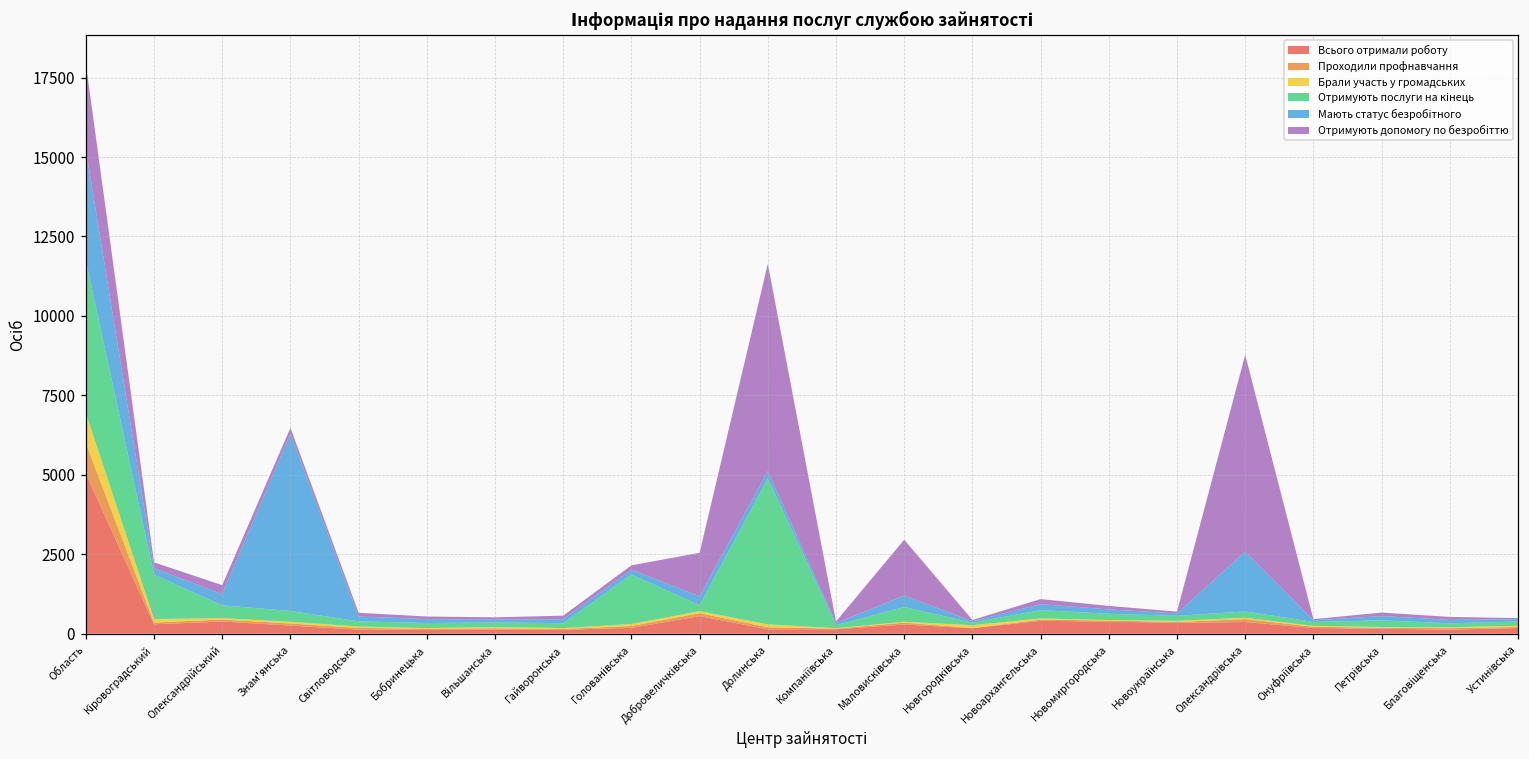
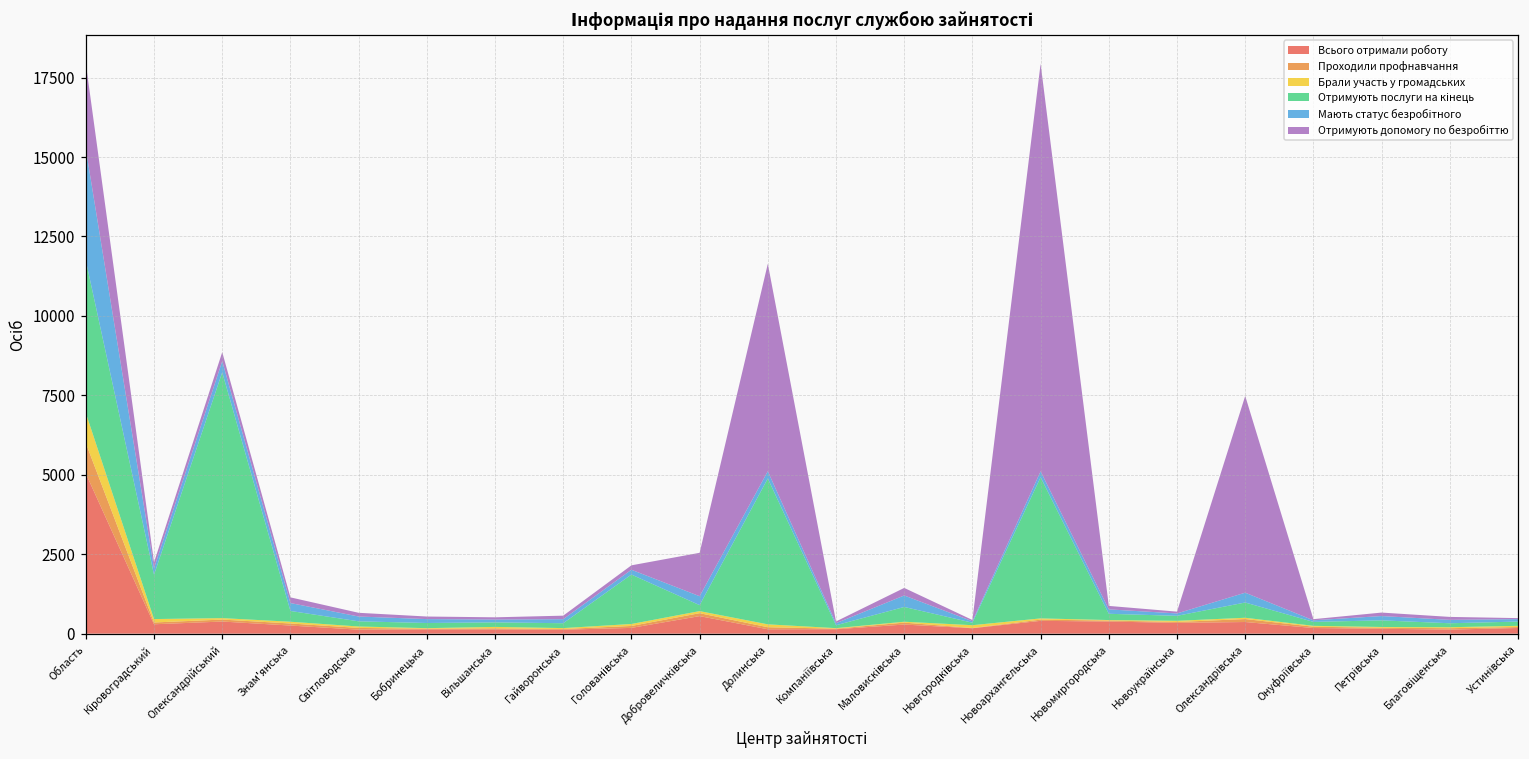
  {
    "Брали участь у громадських": {
      "Область": 900,
      "Кіровоградський": 100,
      "Долинська": 100
    },
    "Отримують послуги на кінець": {
      "Область": 4800,
      "Кіровоградський": 1400,
-     "Олександрійський": 400,
+     "Олександрійський": 7700,
      "Знам'янська": 300,
      "Світловодська": 200,
      "Бобринецька": 200,
      "Вільшанська": 100,
      "Гайворонська": 200,
      "Голованівська": 1600,
      "Добровеличківська": 200,
      "Долинська": 4600,
      "Маловисківська": 500,
-     "Новоархангельська": 300,
+     "Новоархангельська": 4400,
      "Новомиргородська": 200,
-     "Олександрівська": 200,
+     "Олександрівська": 500,
      "Петрівська": 200,
      "Благовіщенська": 100
    },
    "Мають статус безробітного": {
      "Область": 3500,
      "Кіровоградський": 200,
      "Олександрійський": 400,
-     "Знам'янська": 5600,
+     "Знам'янська": 200,
      "Світловодська": 200,
      "Гайворонська": 100,
      "Голованівська": 200,
      "Добровеличківська": 300,
      "Долинська": 200,
      "Маловисківська": 400,
      "Новоархангельська": 200,
      "Новомиргородська": 100,
-     "Олександрівська": 1900,
+     "Олександрівська": 300,
      "Петрівська": 100,
      "Благовіщенська": 100
    },
    "Отримують допомогу по безробіттю": {
      "Область": 2700,
      "Кіровоградський": 200,
      "Олександрійський": 300,
      "Знам'янська": 200,
      "Світловодська": 100,
      "Гайворонська": 100,
      "Голованівська": 100,
      "Добровеличківська": 1400,
      "Долинська": 6500,
-     "Маловисківська": 1800,
-     "Новоархангельська": 200,
+     "Маловисківська": 200,
+     "Новоархангельська": 12800,
      "Новомиргородська": 100,
      "Олександрівська": 6200,
      "Петрівська": 100,
      "Благовіщенська": 100
    }
  }
